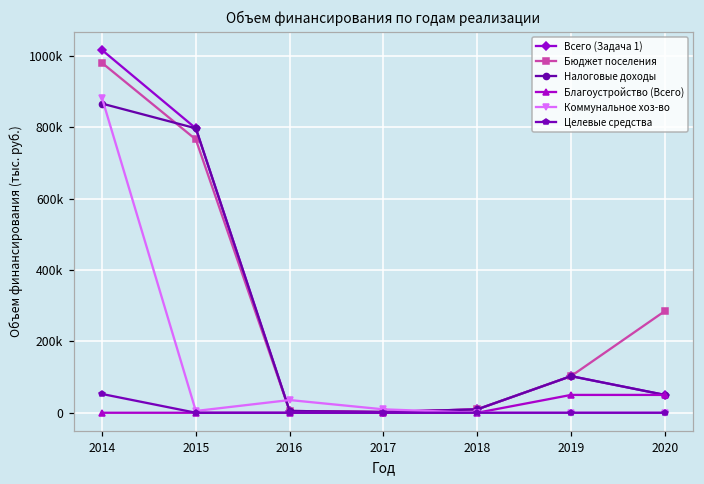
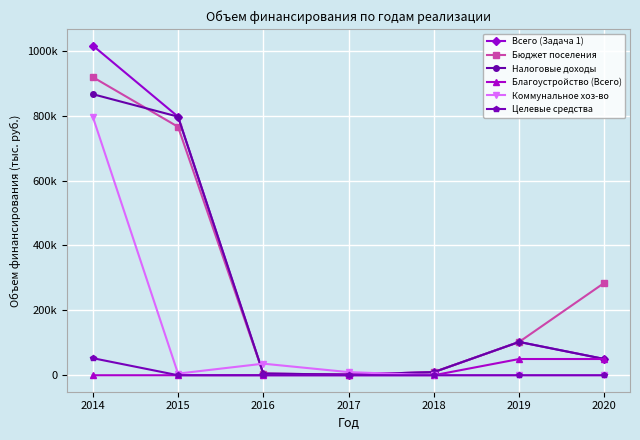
  {
    "Бюджет поселения": {
-     "2014": 980000,
+     "2014": 920000,
      "2015": 770000,
      "2020": 280000
    },
    "Коммунальное хоз-во": {
-     "2014": 880000,
+     "2014": 800000,
      "2016": 40000
    }
  }
